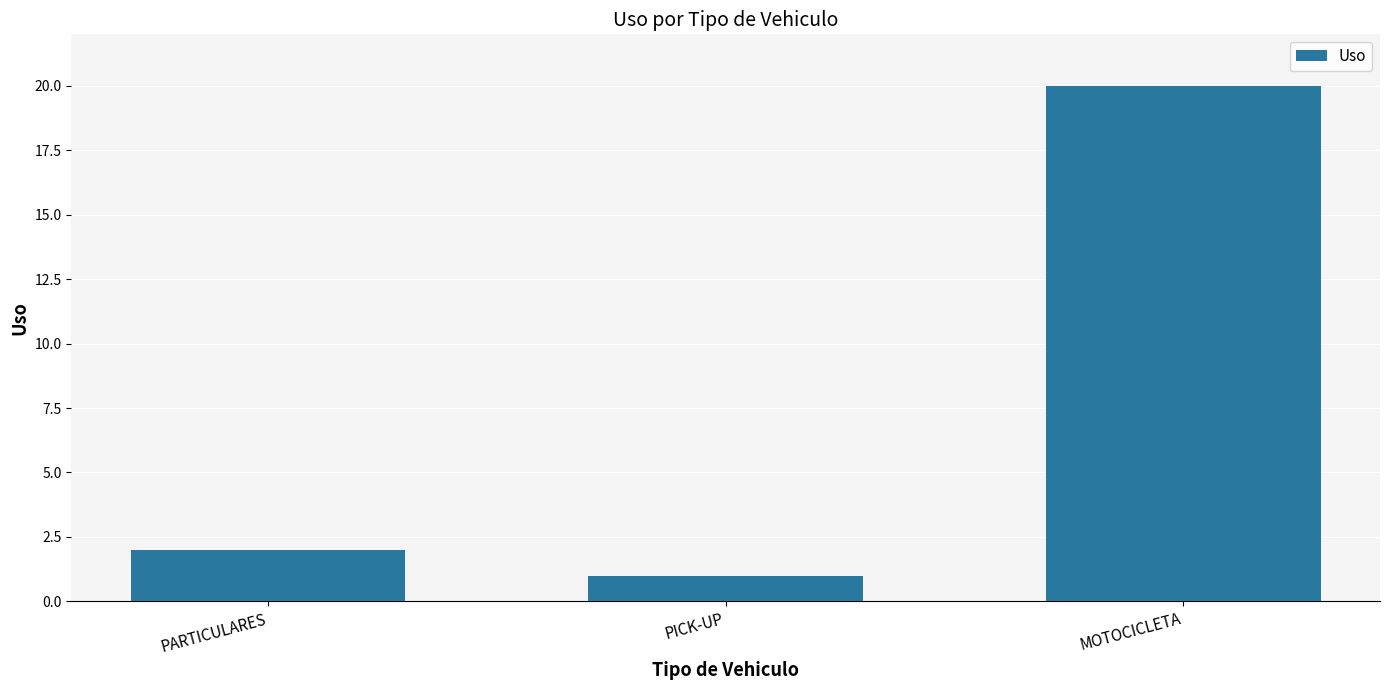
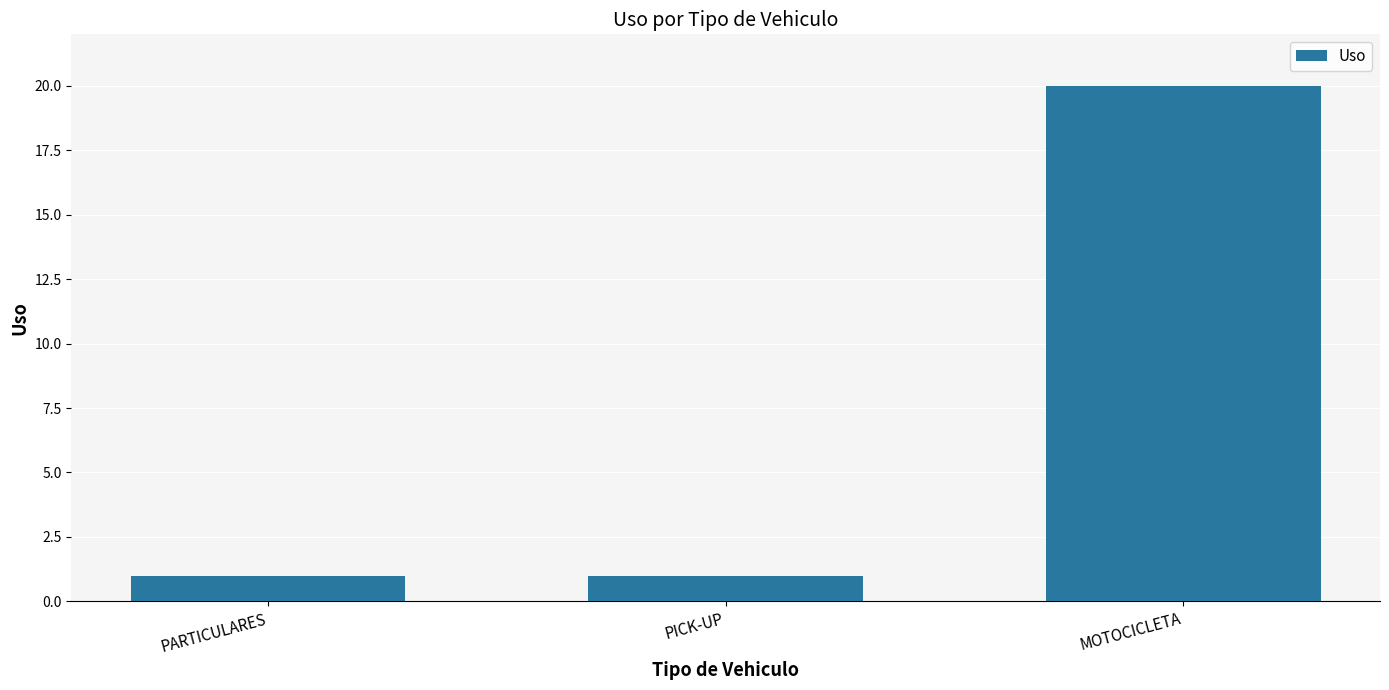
  {
-   "PARTICULARES": 2,
+   "PARTICULARES": 1,
    "PICK-UP": 1,
    "MOTOCICLETA": 20
  }
